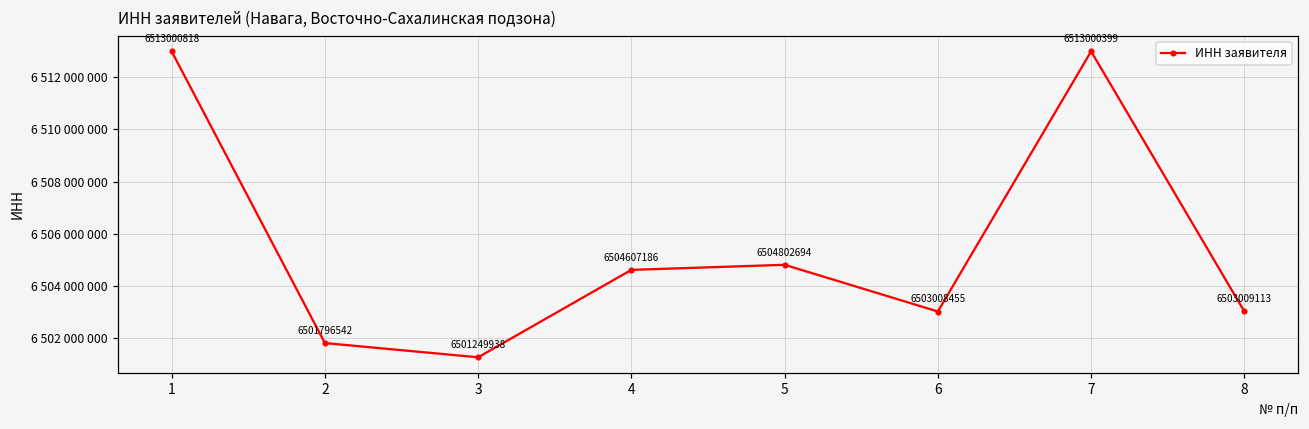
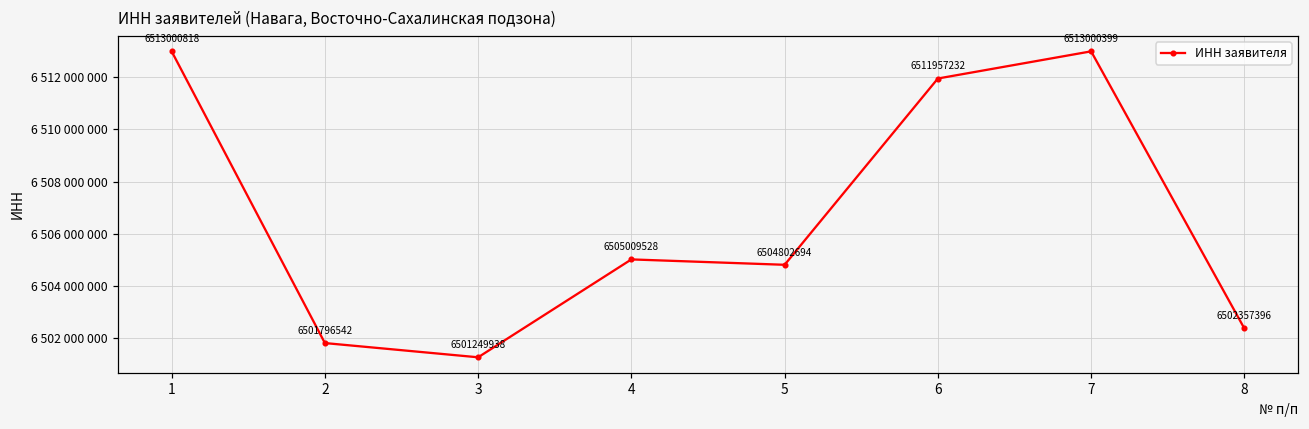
  {
    "1": 6513000818,
    "2": 6501796542,
    "3": 6501249938,
-   "4": 6504607186,
+   "4": 6505009528,
    "5": 6504802694,
-   "6": 6503008455,
+   "6": 6511957232,
    "7": 6513000399,
-   "8": 6503009113
+   "8": 6502357396
  }
